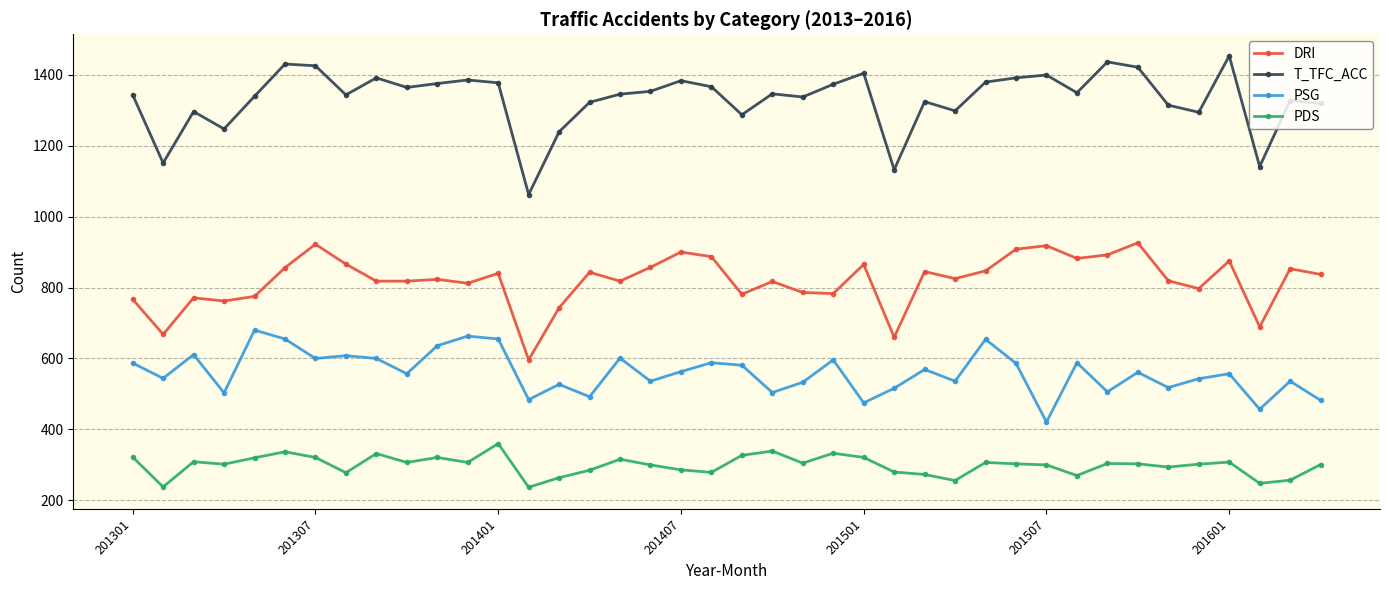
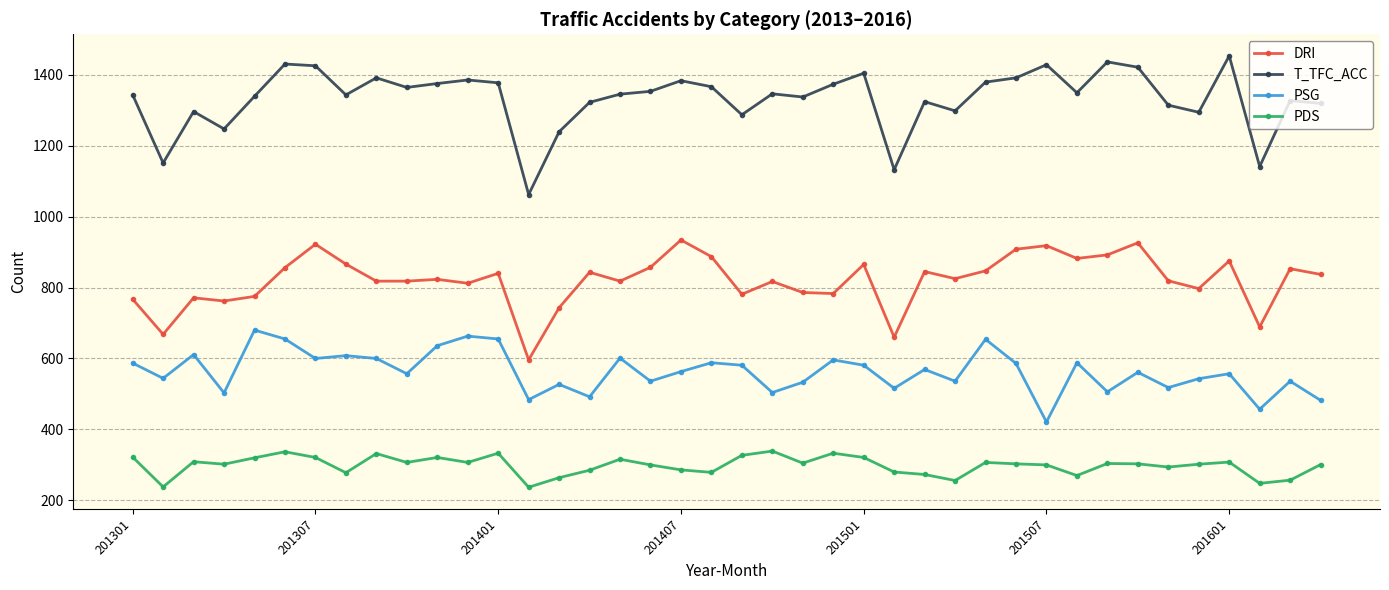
  {
    "DRI": {
      "201301": 770,
      "201307": 920,
      "201401": 840,
-     "201407": 900,
+     "201407": 930,
      "201501": 870,
      "201507": 920,
      "201601": 880
    },
    "T_TFC_ACC": {
      "201301": 1340,
      "201307": 1430,
      "201401": 1380,
      "201407": 1380,
      "201501": 1400,
-     "201507": 1400,
+     "201507": 1430,
      "201601": 1450
    },
    "PSG": {
      "201301": 590,
      "201307": 600,
      "201401": 660,
      "201407": 560,
-     "201501": 480,
+     "201501": 580,
      "201507": 420,
      "201601": 560
    },
    "PDS": {
      "201301": 320,
      "201307": 320,
-     "201401": 360,
+     "201401": 330,
      "201407": 290,
      "201501": 320,
      "201507": 300,
      "201601": 310
    }
  }
